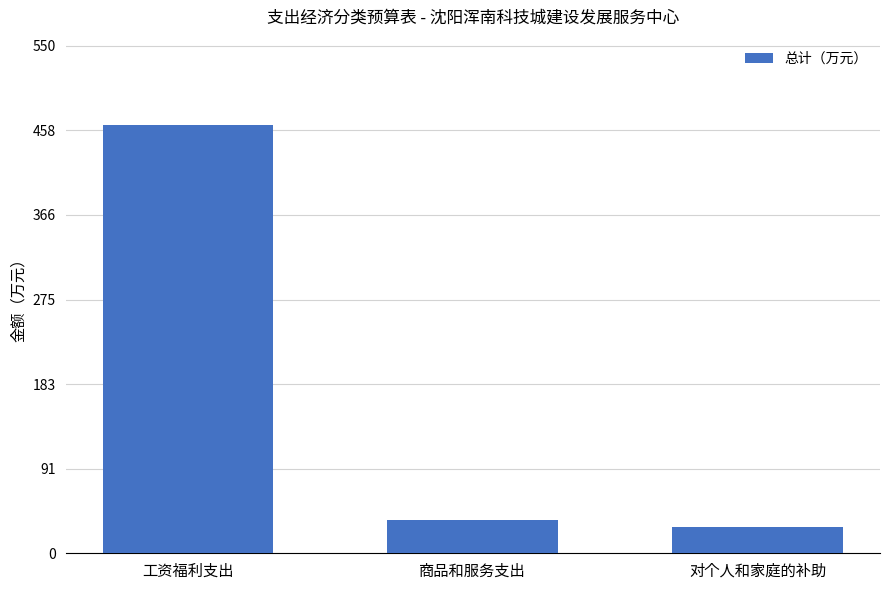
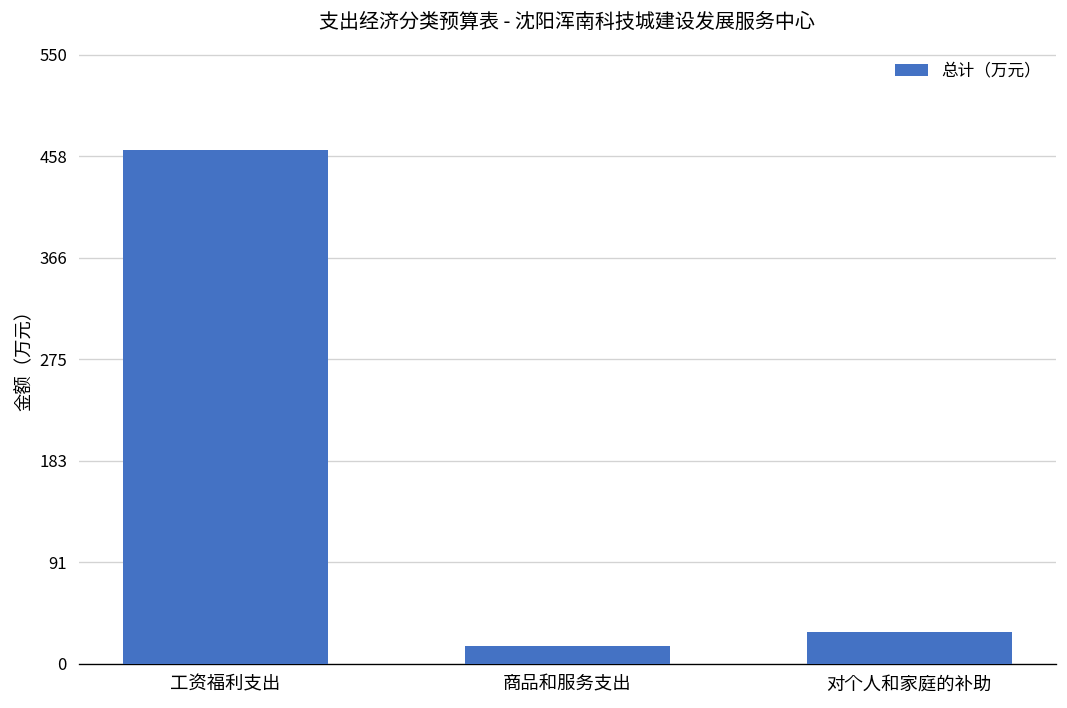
  {
    "工资福利支出": 460,
-   "商品和服务支出": 40,
+   "商品和服务支出": 20,
    "对个人和家庭的补助": 30
  }
